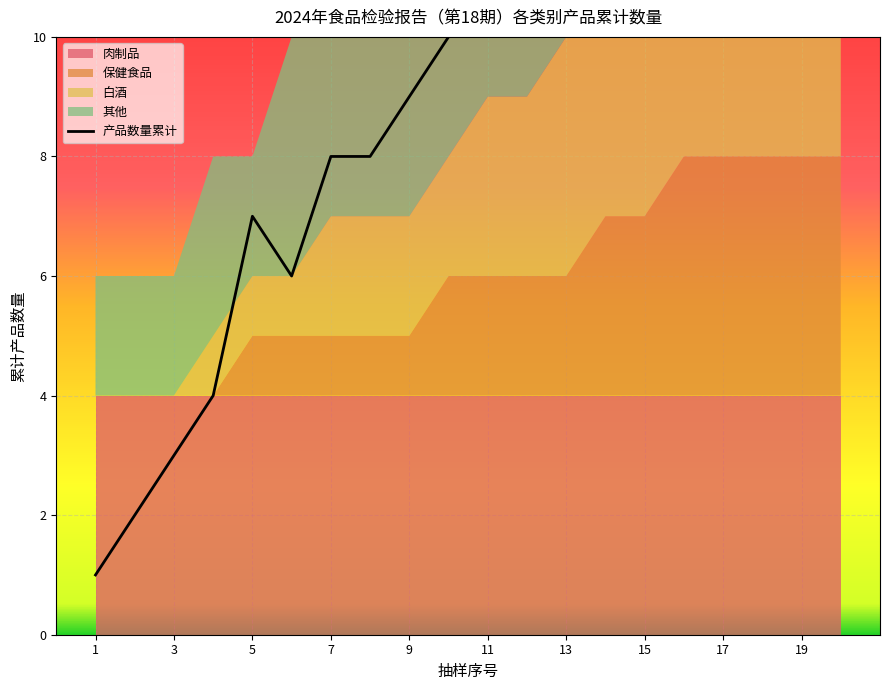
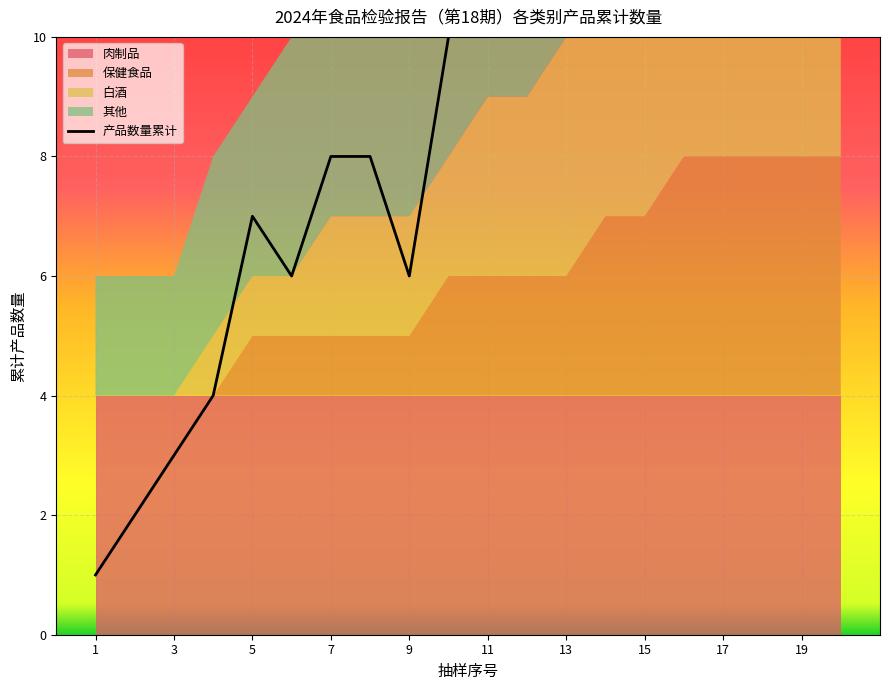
  {
    "产品数量累计": {
      "1": 1,
      "3": 3,
      "5": 7,
      "7": 8,
-     "9": 9
+     "9": 6
    },
    "肉制品": {
      "5": 4,
      "7": 4,
      "9": 4,
      "11": 4,
      "13": 4,
      "15": 4,
      "17": 4,
      "19": 4
    },
    "其他": {
-     "5": 2
+     "5": 3
    }
  }
